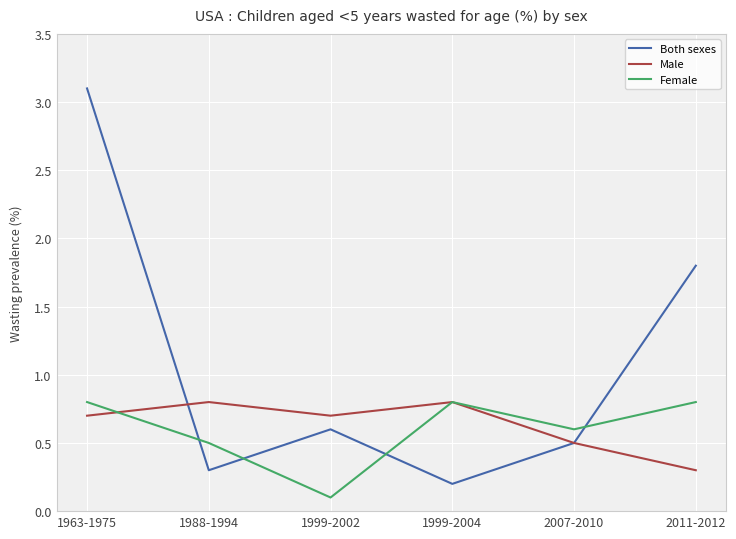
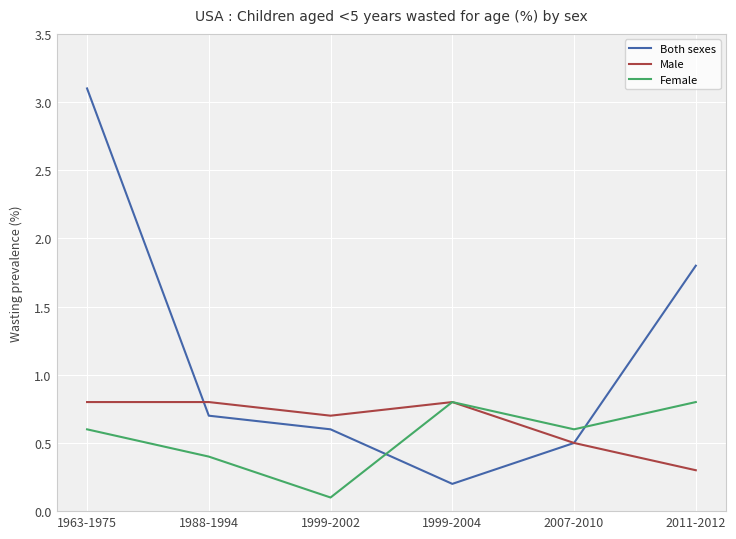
  {
    "Both sexes": {
      "1963-1975": 3.1,
-     "1988-1994": 0.3,
+     "1988-1994": 0.7,
      "1999-2002": 0.6,
      "1999-2004": 0.2,
      "2011-2012": 1.8
    },
    "Male": {
-     "1963-1975": 0.7,
+     "1963-1975": 0.8,
      "1988-1994": 0.8,
      "1999-2002": 0.7,
      "2011-2012": 0.3
    },
    "Female": {
-     "1963-1975": 0.8,
-     "1988-1994": 0.5,
+     "1963-1975": 0.6,
+     "1988-1994": 0.4,
      "1999-2002": 0.1,
      "2007-2010": 0.6,
      "2011-2012": 0.8
    }
  }
